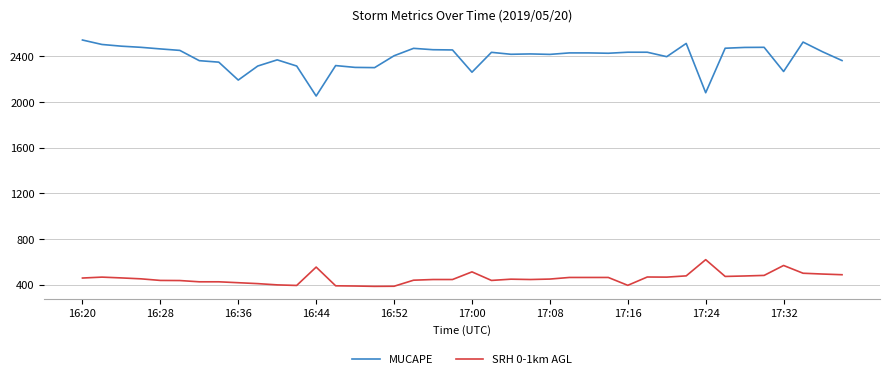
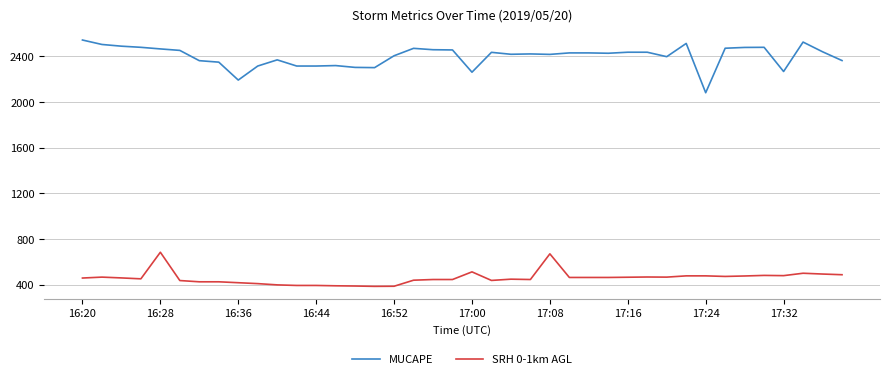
  {
    "MUCAPE": {
      "16:20": 2540,
      "16:28": 2470,
      "16:36": 2190,
-     "16:44": 2050,
+     "16:44": 2320,
      "16:52": 2410,
      "17:00": 2260,
      "17:08": 2420,
      "17:16": 2440,
      "17:24": 2080,
      "17:32": 2270
    },
    "SRH 0-1km AGL": {
      "16:20": 460,
-     "16:28": 440,
+     "16:28": 680,
      "16:36": 420,
-     "16:44": 550,
+     "16:44": 390,
      "16:52": 390,
      "17:00": 510,
-     "17:08": 450,
-     "17:16": 390,
-     "17:24": 620,
-     "17:32": 570
+     "17:08": 670,
+     "17:16": 460,
+     "17:24": 480,
+     "17:32": 480
    }
  }
